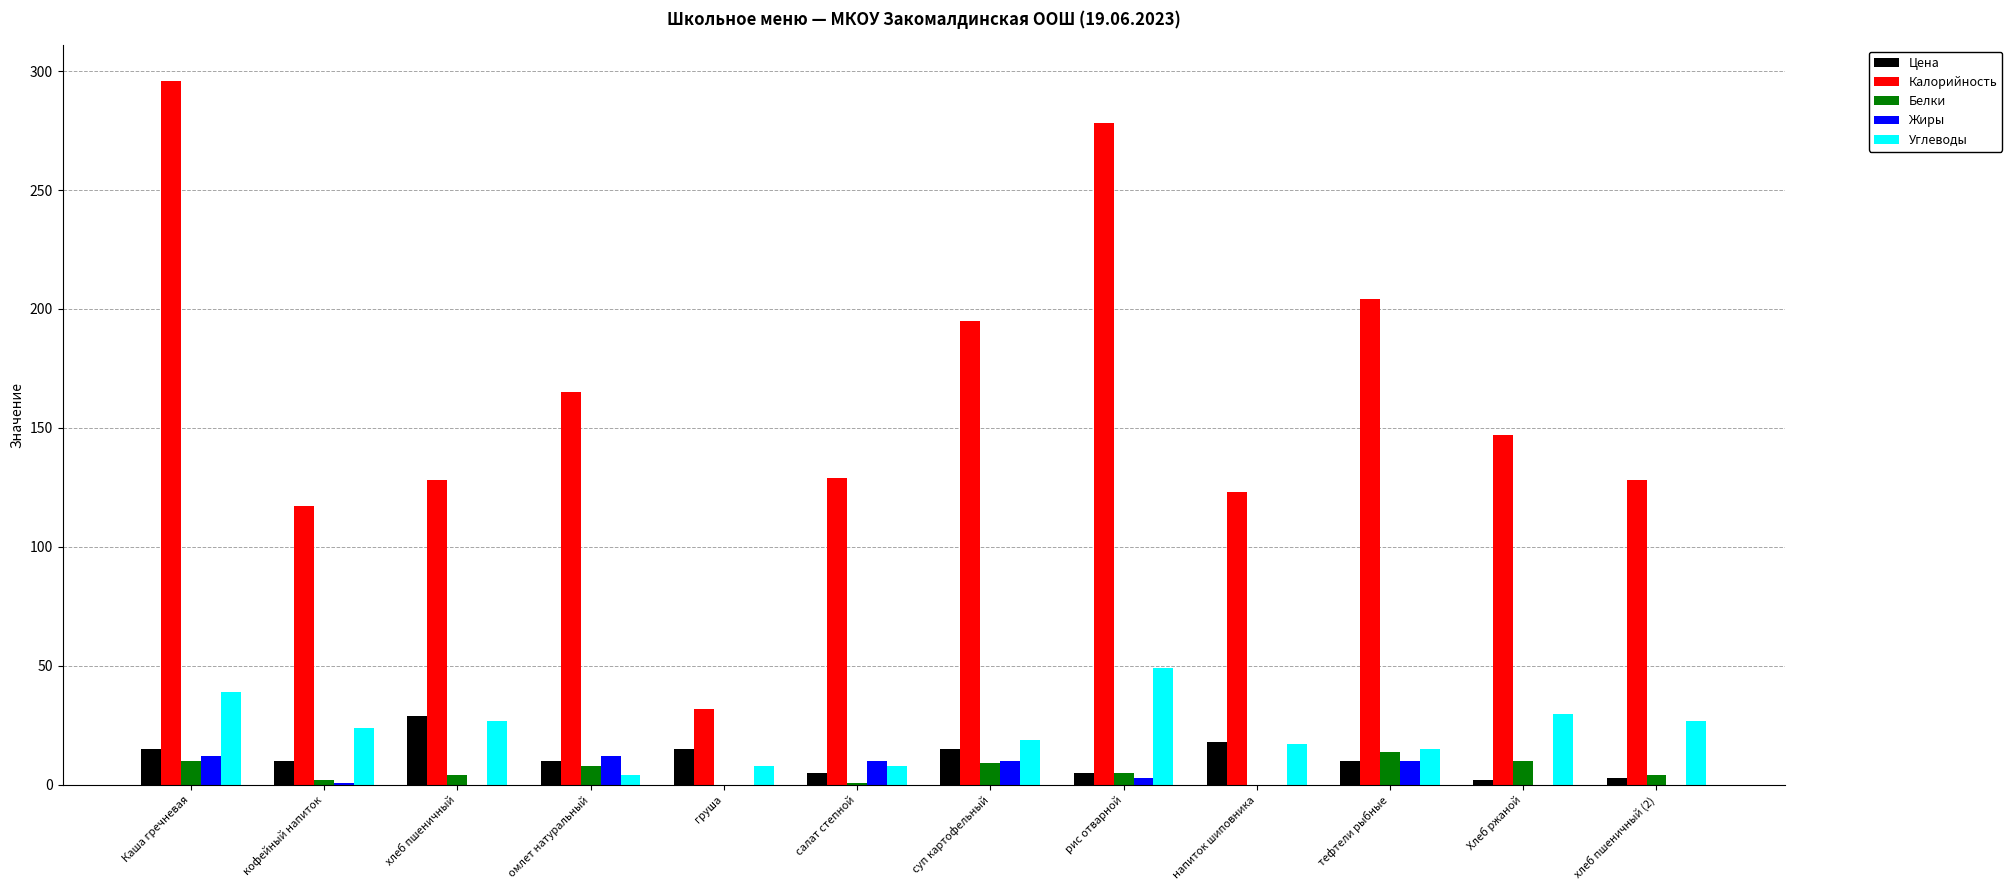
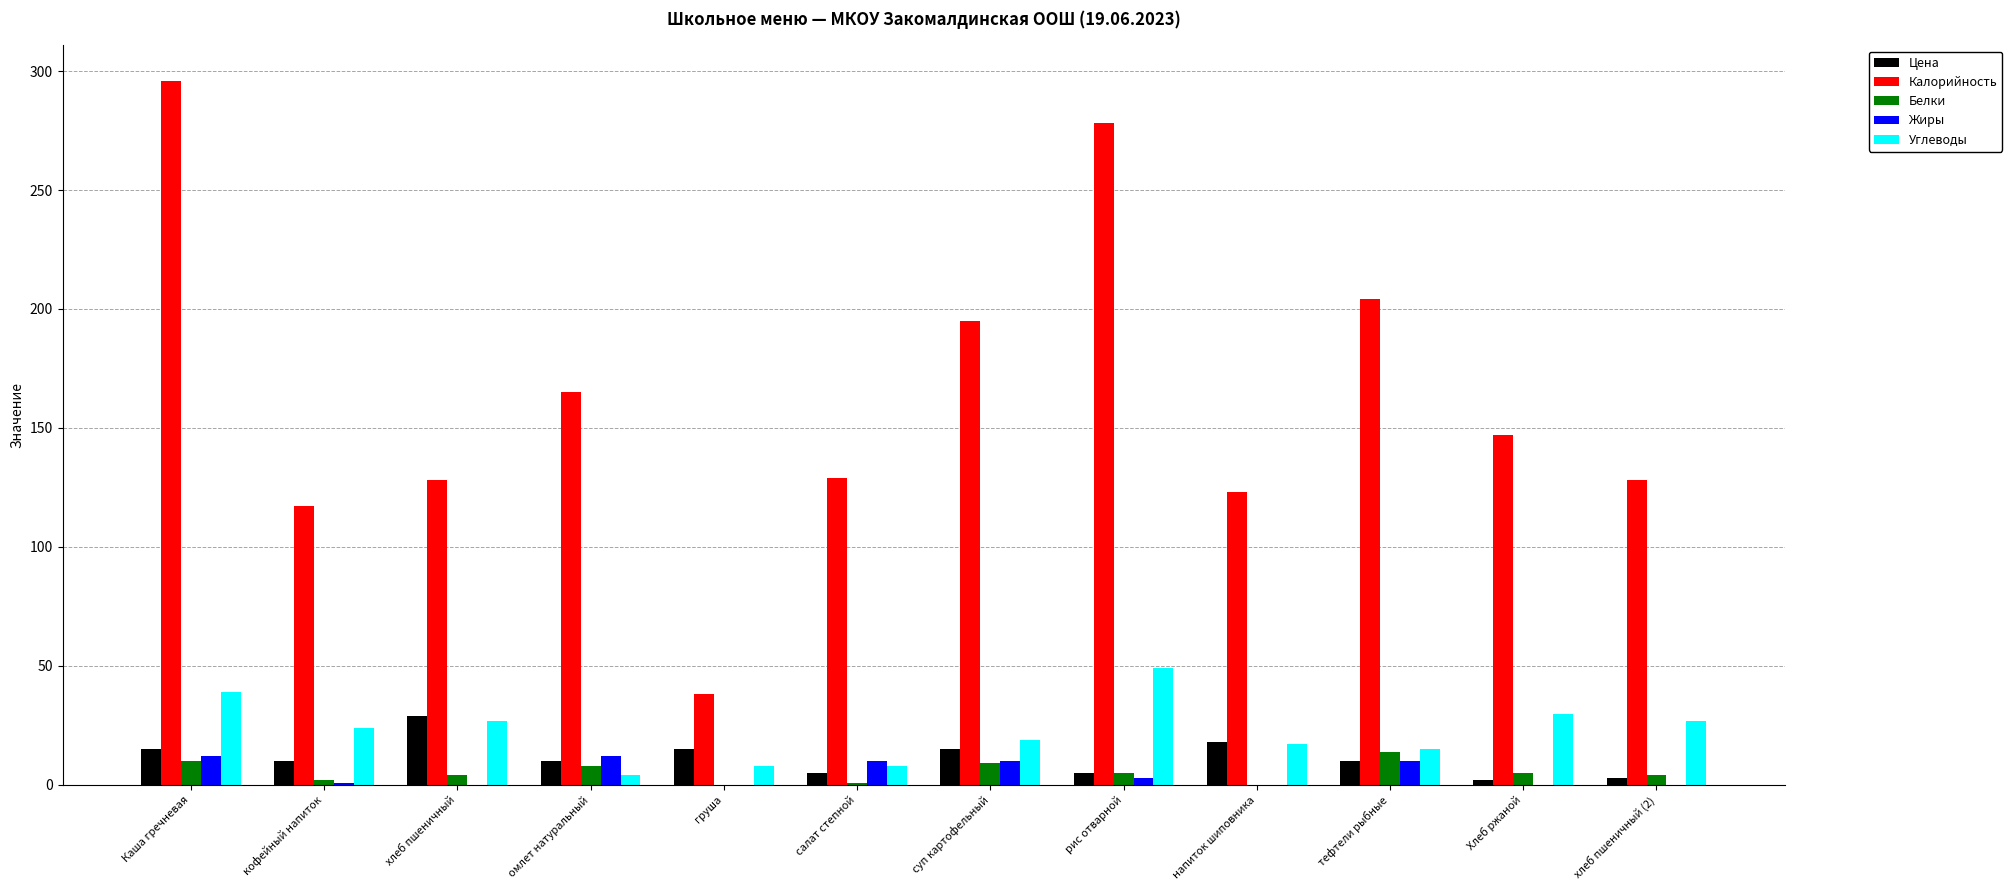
  {
    "Цена": {
      "Каша гречневая": 15,
      "кофейный напиток": 10,
      "хлеб пшеничный": 29,
      "омлет натуральный": 10,
      "груша": 15,
      "салат степной": 5,
      "суп картофельный": 15,
      "рис отварной": 5,
      "напиток шиповника": 18,
      "тефтели рыбные": 10,
      "Хлеб ржаной": 2,
      "хлеб пшеничный (2)": 3
    },
    "Калорийность": {
      "Каша гречневая": 296,
      "кофейный напиток": 117,
      "хлеб пшеничный": 128,
      "омлет натуральный": 165,
-     "груша": 32,
+     "груша": 38,
      "салат степной": 129,
      "суп картофельный": 195,
      "рис отварной": 278,
      "напиток шиповника": 123,
      "тефтели рыбные": 204,
      "Хлеб ржаной": 147,
      "хлеб пшеничный (2)": 128
    },
    "Белки": {
      "Каша гречневая": 10,
      "кофейный напиток": 2,
      "хлеб пшеничный": 4,
      "омлет натуральный": 8,
      "груша": 0,
      "суп картофельный": 9,
      "рис отварной": 5,
      "напиток шиповника": 0,
      "тефтели рыбные": 14,
-     "Хлеб ржаной": 10,
+     "Хлеб ржаной": 5,
      "хлеб пшеничный (2)": 4
    },
    "Жиры": {
      "Каша гречневая": 12,
      "хлеб пшеничный": 0,
      "омлет натуральный": 12,
      "груша": 0,
      "салат степной": 10,
      "суп картофельный": 10,
      "рис отварной": 3,
      "напиток шиповника": 0,
      "тефтели рыбные": 10,
      "Хлеб ржаной": 0,
      "хлеб пшеничный (2)": 0
    },
    "Углеводы": {
      "Каша гречневая": 39,
      "кофейный напиток": 24,
      "хлеб пшеничный": 27,
      "омлет натуральный": 4,
      "груша": 8,
      "салат степной": 8,
      "суп картофельный": 19,
      "рис отварной": 49,
      "напиток шиповника": 17,
      "тефтели рыбные": 15,
      "Хлеб ржаной": 30,
      "хлеб пшеничный (2)": 27
    }
  }
